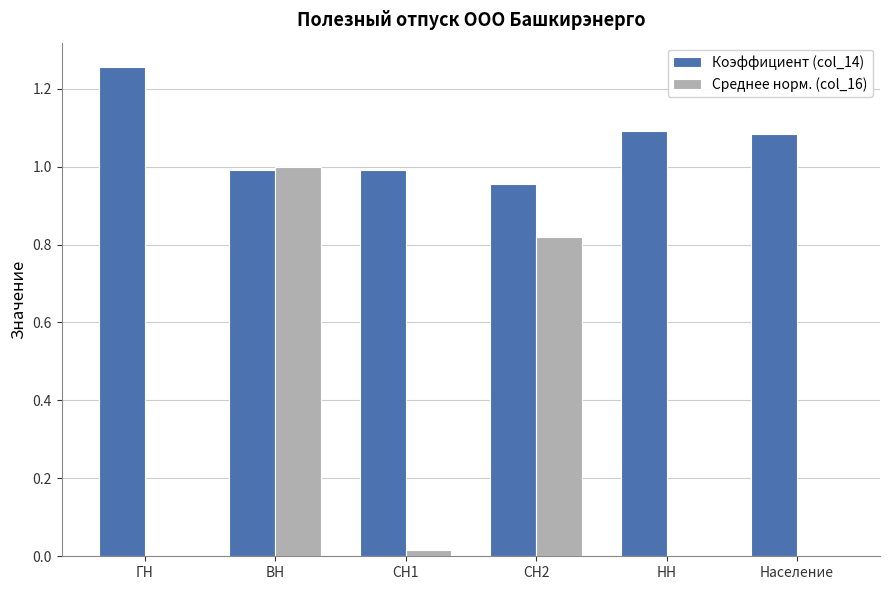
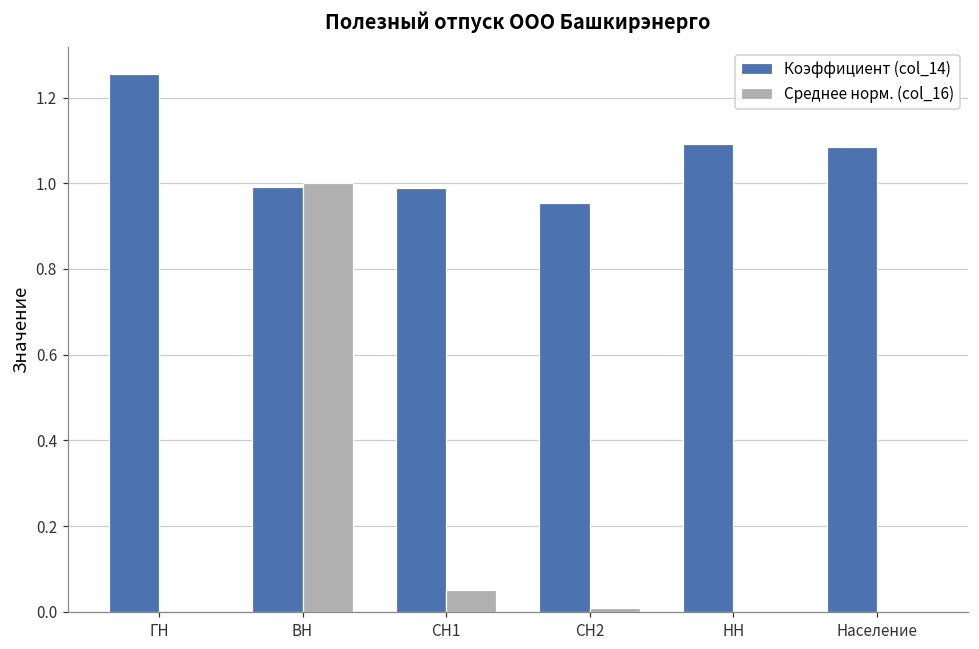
  {
    "Коэффициент (col_14)": {
      "ГН": 1.26,
      "ВН": 0.99,
      "СН1": 0.99,
      "СН2": 0.95,
      "НН": 1.09,
      "Население": 1.08
    },
    "Среднее норм. (col_16)": {
      "ВН": 1.00,
-     "СН1": 0.02,
-     "СН2": 0.82
+     "СН1": 0.05,
+     "СН2": 0.01
    }
  }
